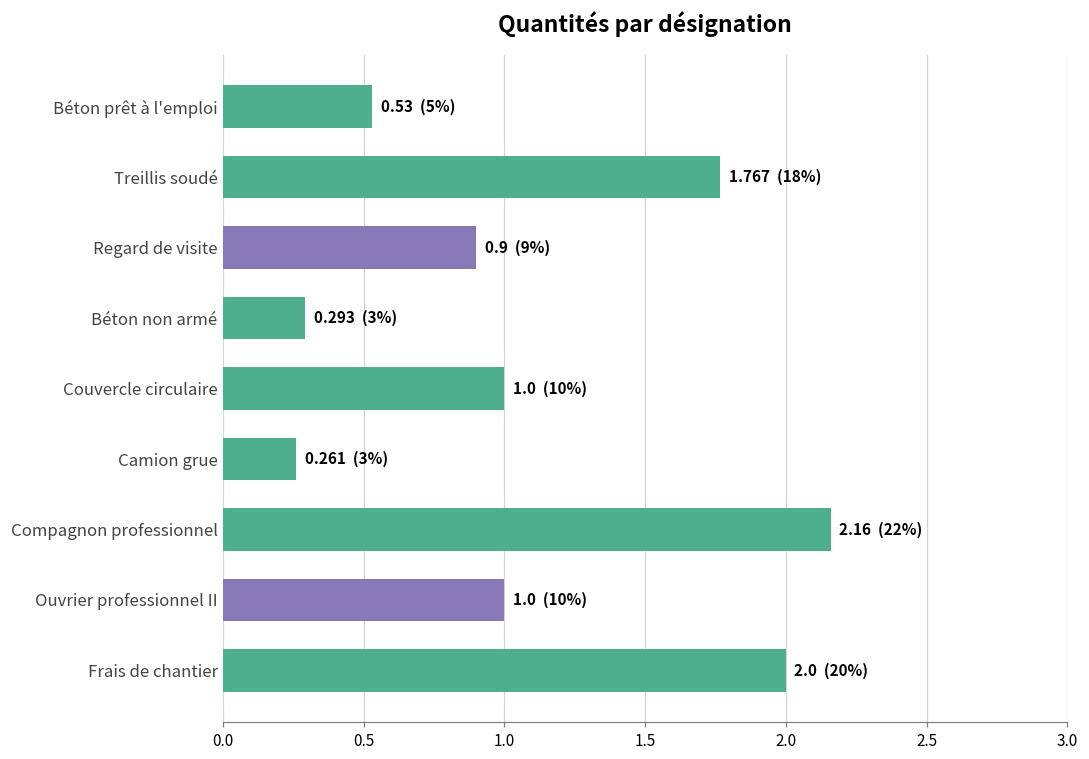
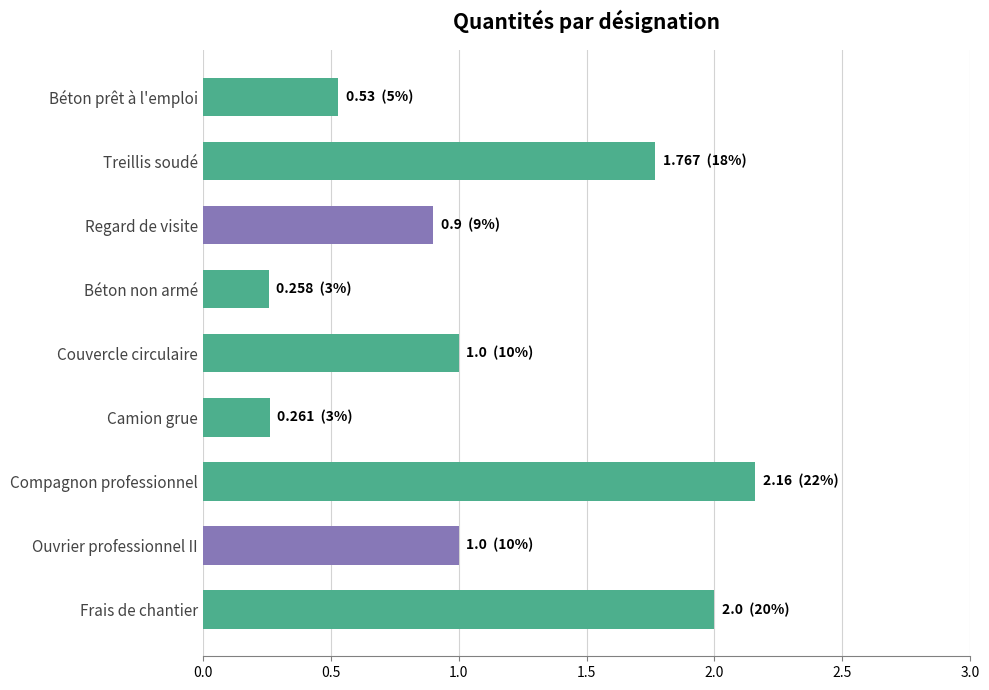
  {
    "Béton prêt à l'emploi": 0.53,
    "Treillis soudé": 1.767,
    "Regard de visite": 0.9,
-   "Béton non armé": 0.293,
+   "Béton non armé": 0.258,
    "Couvercle circulaire": 1.0,
    "Camion grue": 0.261,
    "Compagnon professionnel": 2.16,
    "Ouvrier professionnel II": 1.0,
    "Frais de chantier": 2.0
  }
